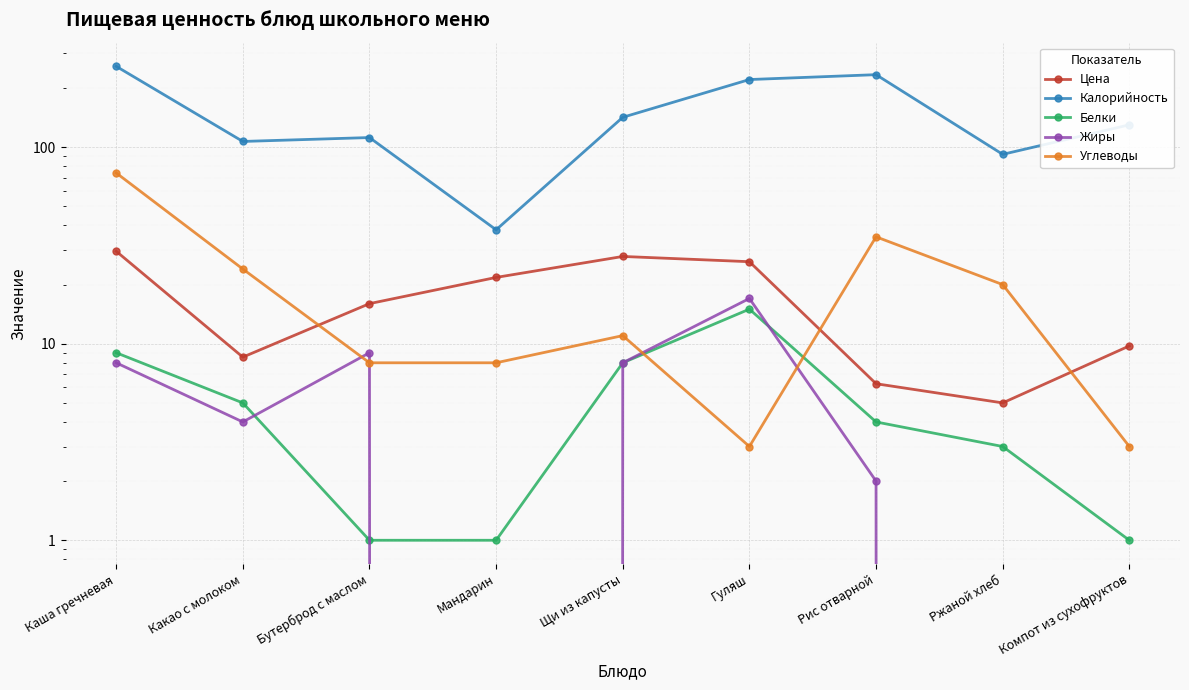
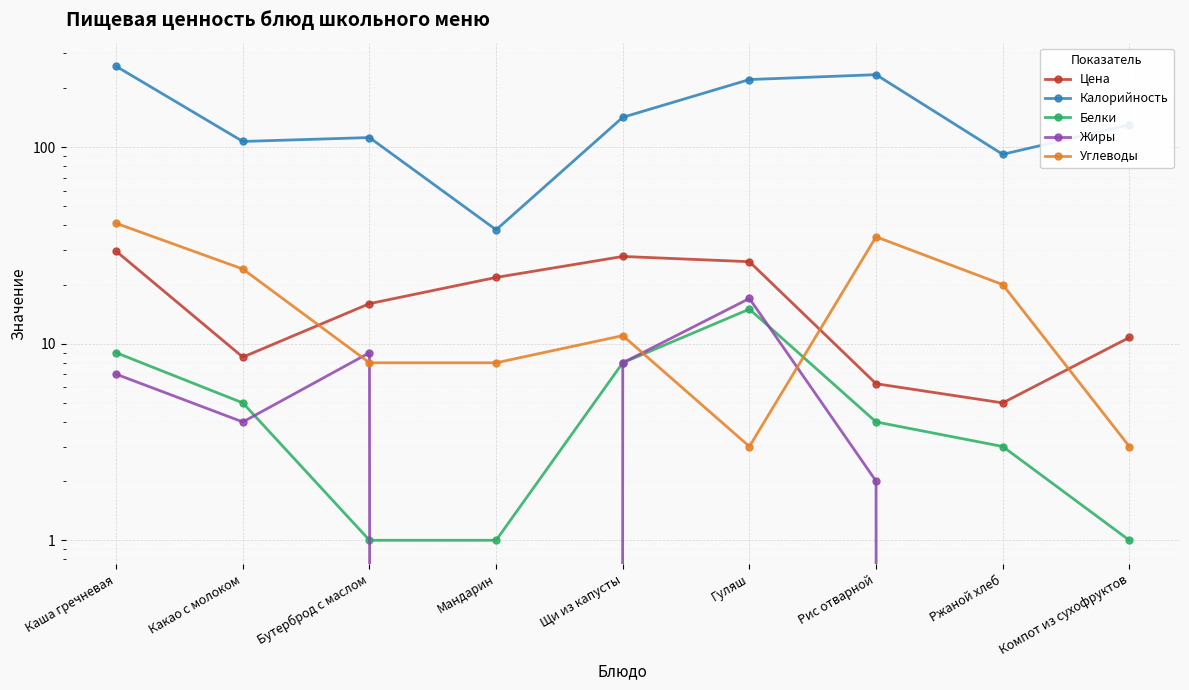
  {
    "Цена": {
      "Каша гречневая": 30,
      "Какао с молоком": 9,
      "Бутерброд с маслом": 16,
      "Мандарин": 22,
      "Щи из капусты": 28,
      "Гуляш": 26,
      "Рис отварной": 6.3,
      "Ржаной хлеб": 5,
-     "Компот из сухофруктов": 10
+     "Компот из сухофруктов": 11
    },
    "Калорийность": {
      "Каша гречневая": 260,
      "Какао с молоком": 110,
      "Бутерброд с маслом": 110,
      "Мандарин": 38,
      "Щи из капусты": 140,
      "Гуляш": 220,
      "Рис отварной": 230,
      "Ржаной хлеб": 90
    },
    "Белки": {
      "Каша гречневая": 9,
      "Какао с молоком": 5,
      "Бутерброд с маслом": 1,
      "Мандарин": 1,
      "Гуляш": 15,
      "Рис отварной": 4,
      "Ржаной хлеб": 3,
      "Компот из сухофруктов": 1
    },
    "Жиры": {
-     "Каша гречневая": 8,
+     "Каша гречневая": 7,
      "Какао с молоком": 4,
      "Бутерброд с маслом": 9,
      "Гуляш": 17,
      "Рис отварной": 2
    },
    "Углеводы": {
-     "Каша гречневая": 74,
+     "Каша гречневая": 41,
      "Какао с молоком": 24,
      "Бутерброд с маслом": 8,
      "Мандарин": 8,
      "Щи из капусты": 11,
      "Гуляш": 3,
      "Рис отварной": 35,
      "Ржаной хлеб": 20,
      "Компот из сухофруктов": 3
    }
  }
